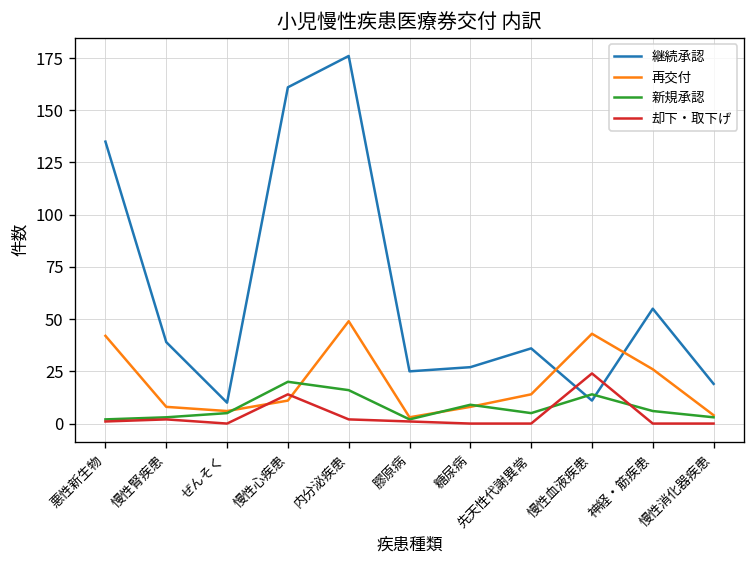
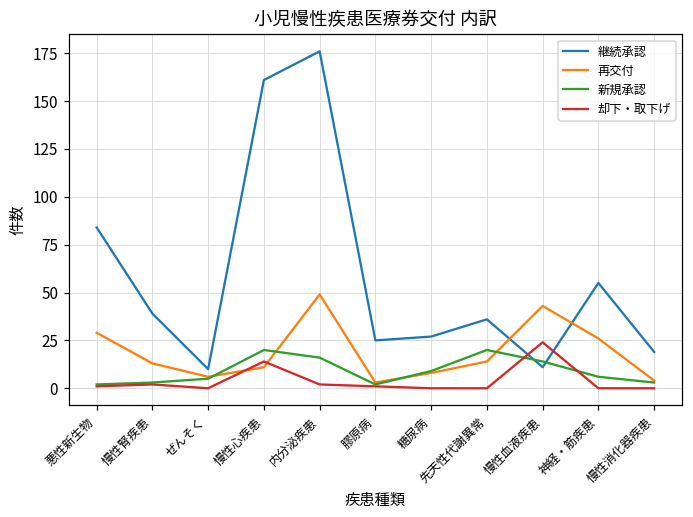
  {
    "継続承認": {
-     "悪性新生物": 135,
+     "悪性新生物": 84,
      "慢性腎疾患": 39,
      "ぜんそく": 10,
      "慢性心疾患": 161,
      "内分泌疾患": 176,
      "膠原病": 25,
      "糖尿病": 27,
      "先天性代謝異常": 36,
      "慢性血液疾患": 11,
      "神経・筋疾患": 55,
      "慢性消化器疾患": 19
    },
    "再交付": {
-     "悪性新生物": 42,
-     "慢性腎疾患": 8,
+     "悪性新生物": 29,
+     "慢性腎疾患": 13,
      "慢性心疾患": 11,
      "内分泌疾患": 49,
      "先天性代謝異常": 14,
      "慢性血液疾患": 43,
      "神経・筋疾患": 26
    },
    "新規承認": {
      "慢性心疾患": 20,
      "内分泌疾患": 16,
-     "先天性代謝異常": 5,
+     "先天性代謝異常": 20,
      "慢性血液疾患": 14,
      "神経・筋疾患": 6
    },
    "却下・取下げ": {
      "ぜんそく": 0,
      "慢性心疾患": 14,
      "内分泌疾患": 2,
      "糖尿病": 0,
      "先天性代謝異常": 0,
      "慢性血液疾患": 24,
      "神経・筋疾患": 0,
      "慢性消化器疾患": 0
    }
  }
